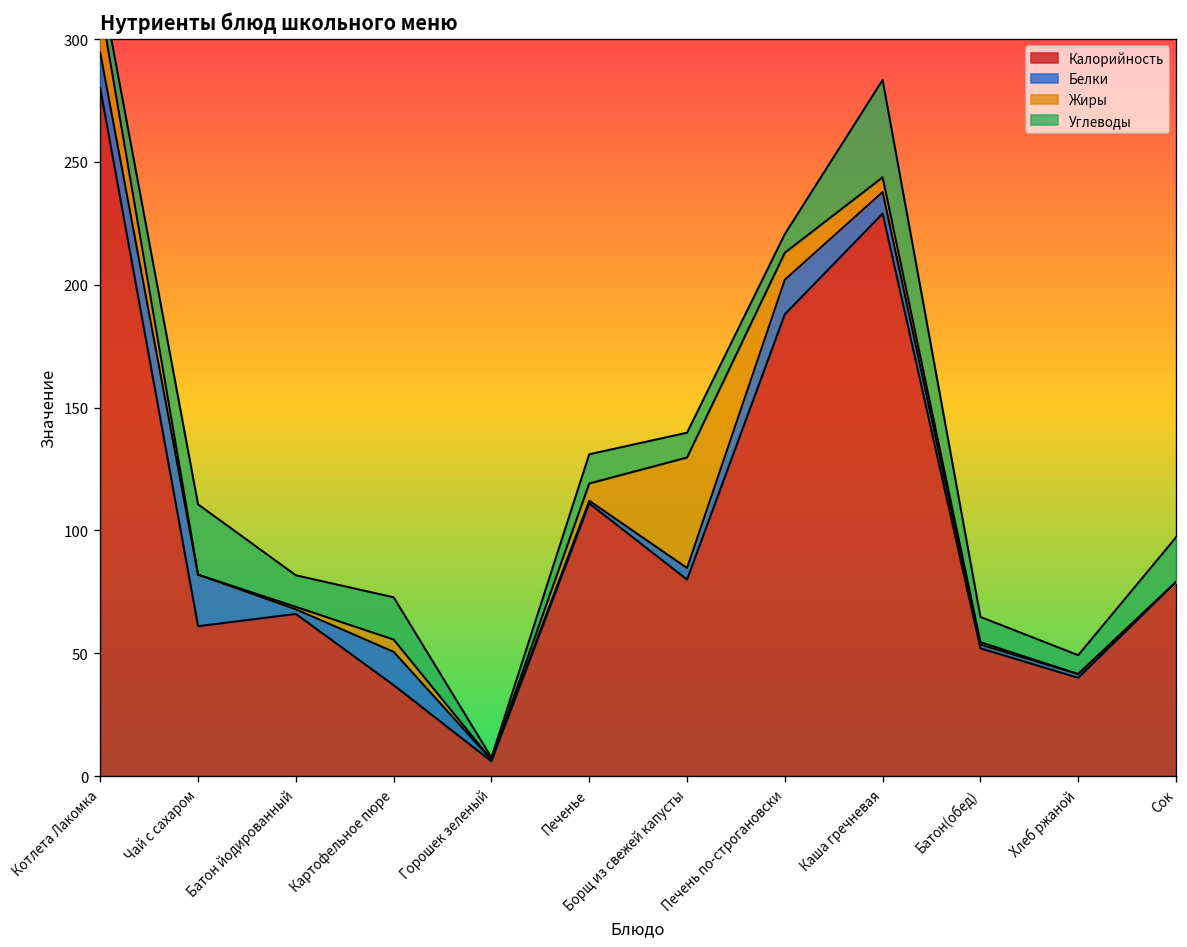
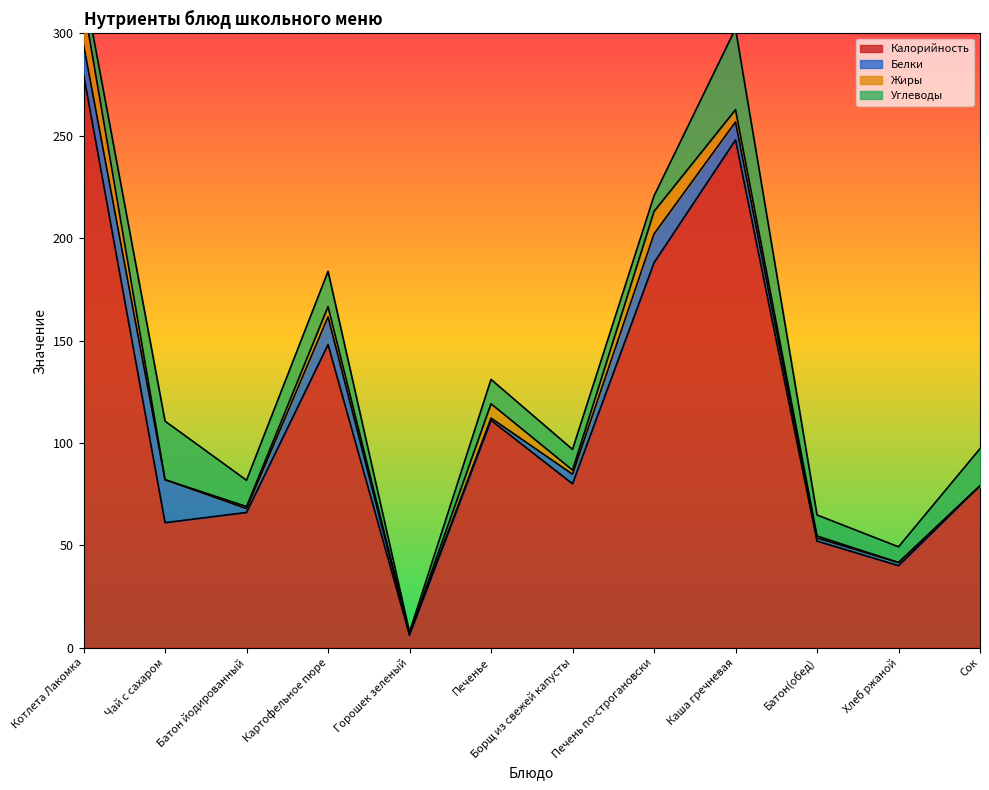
  {
    "Калорийность": {
      "Котлета Лакомка": 280,
      "Чай с сахаром": 61,
      "Батон йодированный": 66,
-     "Картофельное пюре": 37,
+     "Картофельное пюре": 148,
      "Борщ из свежей капусты": 80,
      "Печень по-строгановски": 188,
-     "Каша гречневая": 229,
+     "Каша гречневая": 248,
      "Батон(обед)": 52,
      "Хлеб ржаной": 40
    },
    "Белки": {
      "Котлета Лакомка": 15,
      "Картофельное пюре": 14,
      "Борщ из свежей капусты": 5,
      "Печень по-строгановски": 14,
      "Каша гречневая": 9
    },
    "Жиры": {
      "Картофельное пюре": 5,
      "Печенье": 7,
-     "Борщ из свежей капусты": 45,
+     "Борщ из свежей капусты": 2,
      "Печень по-строгановски": 11,
      "Каша гречневая": 6
    },
    "Углеводы": {
      "Чай с сахаром": 29,
      "Батон йодированный": 13,
      "Картофельное пюре": 17,
      "Печенье": 12,
      "Борщ из свежей капусты": 10,
      "Печень по-строгановски": 8,
      "Батон(обед)": 10,
      "Хлеб ржаной": 8,
      "Сок": 18
    }
  }
